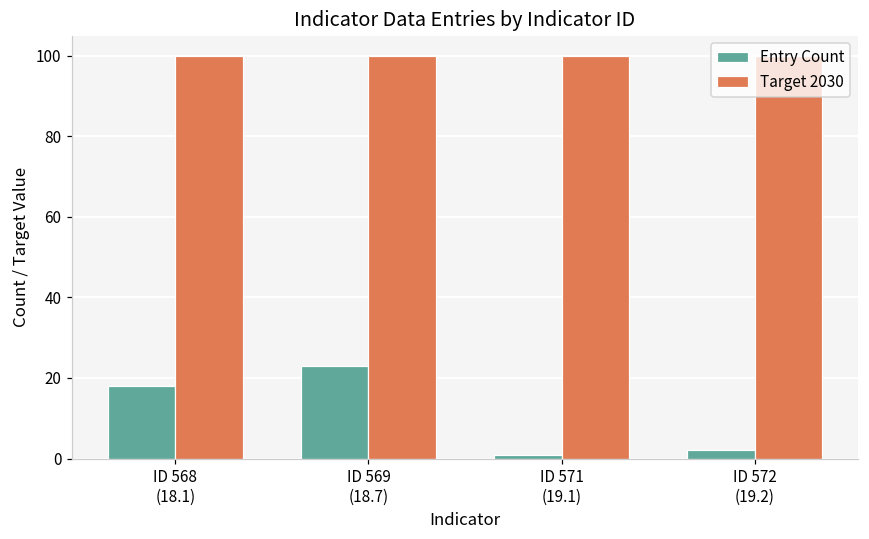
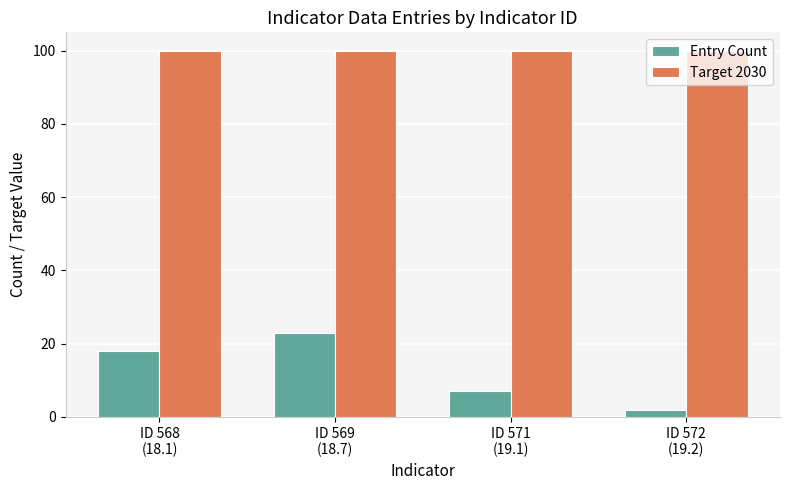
  {
    "Entry Count": {
      "ID 568 (18.1)": 18,
      "ID 569 (18.7)": 23,
-     "ID 571 (19.1)": 1,
+     "ID 571 (19.1)": 7,
      "ID 572 (19.2)": 2
    },
    "Target 2030": {
      "ID 568 (18.1)": 100,
      "ID 569 (18.7)": 100,
      "ID 571 (19.1)": 100
    }
  }
